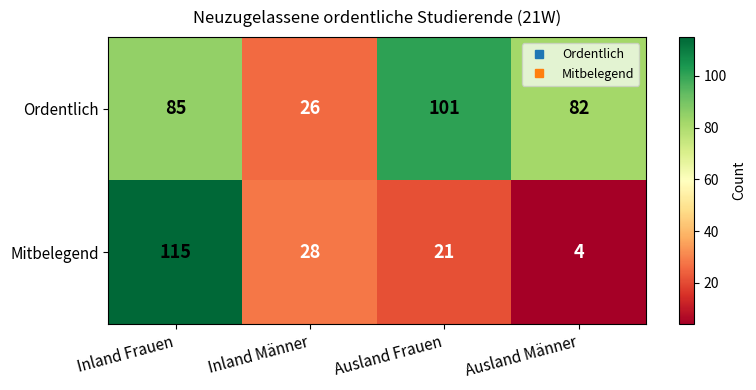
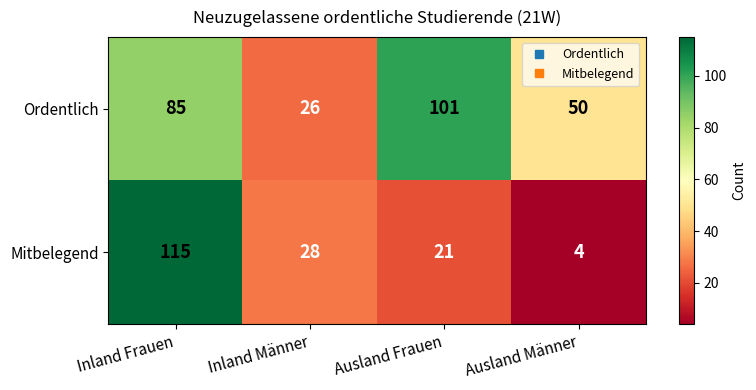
  {
    "Ordentlich": {
      "Inland Frauen": 85,
      "Inland Männer": 26,
      "Ausland Frauen": 101,
-     "Ausland Männer": 82
+     "Ausland Männer": 50
    },
    "Mitbelegend": {
      "Inland Frauen": 115,
      "Inland Männer": 28,
      "Ausland Frauen": 21,
      "Ausland Männer": 4
    }
  }
